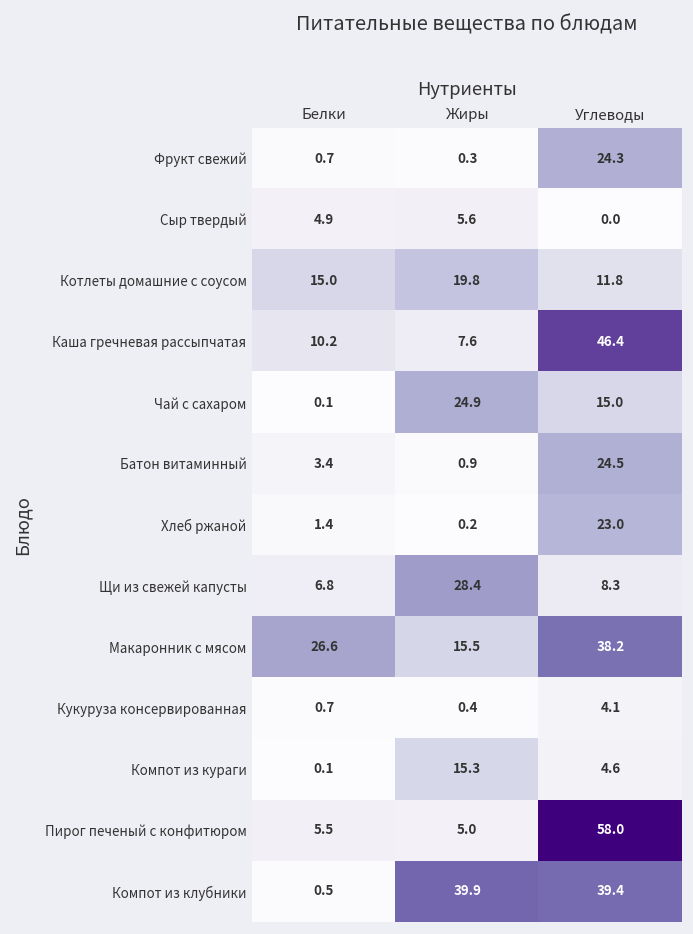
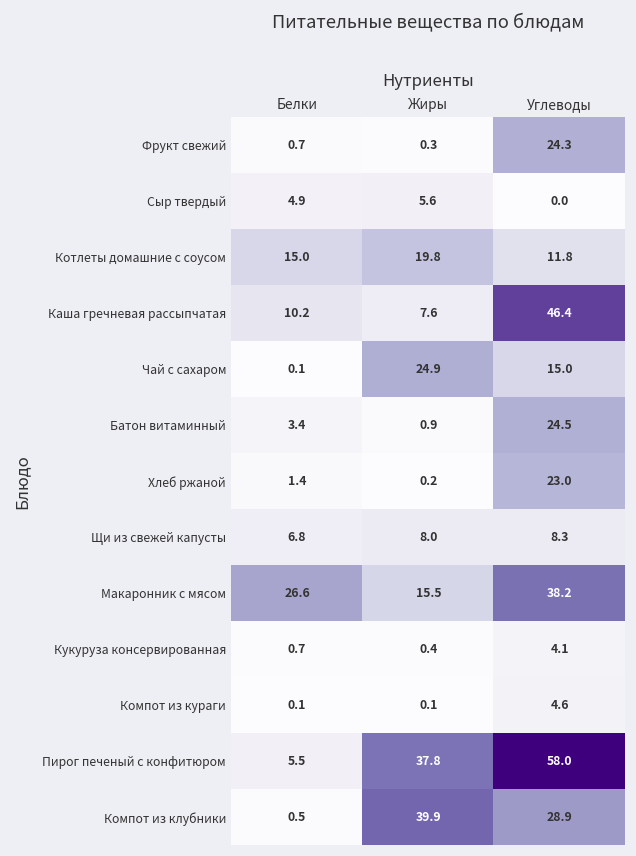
  {
    "Фрукт свежий": {
      "Белки": 0.7,
      "Жиры": 0.3,
      "Углеводы": 24.3
    },
    "Сыр твердый": {
      "Белки": 4.9,
      "Жиры": 5.6,
      "Углеводы": 0.0
    },
    "Котлеты домашние с соусом": {
      "Белки": 15.0,
      "Жиры": 19.8,
      "Углеводы": 11.8
    },
    "Каша гречневая рассыпчатая": {
      "Белки": 10.2,
      "Жиры": 7.6,
      "Углеводы": 46.4
    },
    "Чай с сахаром": {
      "Белки": 0.1,
      "Жиры": 24.9,
      "Углеводы": 15.0
    },
    "Батон витаминный": {
      "Белки": 3.4,
      "Жиры": 0.9,
      "Углеводы": 24.5
    },
    "Хлеб ржаной": {
      "Белки": 1.4,
      "Жиры": 0.2,
      "Углеводы": 23.0
    },
    "Щи из свежей капусты": {
      "Белки": 6.8,
-     "Жиры": 28.4,
+     "Жиры": 8.0,
      "Углеводы": 8.3
    },
    "Макаронник с мясом": {
      "Белки": 26.6,
      "Жиры": 15.5,
      "Углеводы": 38.2
    },
    "Кукуруза консервированная": {
      "Белки": 0.7,
      "Жиры": 0.4,
      "Углеводы": 4.1
    },
    "Компот из кураги": {
      "Белки": 0.1,
-     "Жиры": 15.3,
+     "Жиры": 0.1,
      "Углеводы": 4.6
    },
    "Пирог печеный с конфитюром": {
      "Белки": 5.5,
-     "Жиры": 5.0,
+     "Жиры": 37.8,
      "Углеводы": 58.0
    },
    "Компот из клубники": {
      "Белки": 0.5,
      "Жиры": 39.9,
-     "Углеводы": 39.4
+     "Углеводы": 28.9
    }
  }
